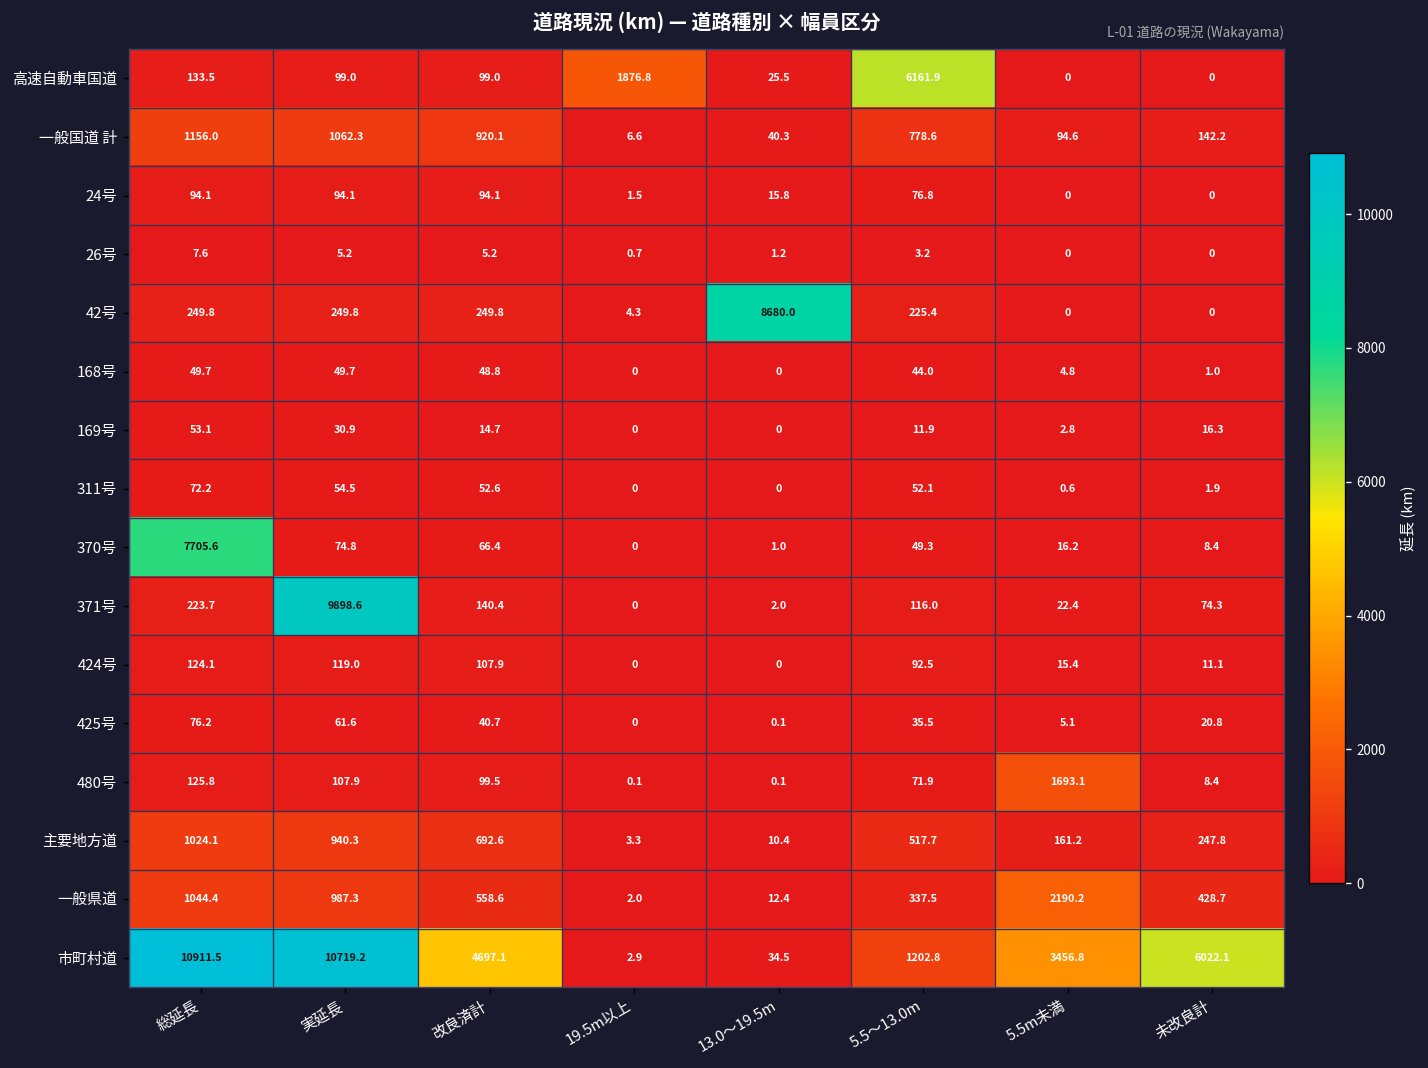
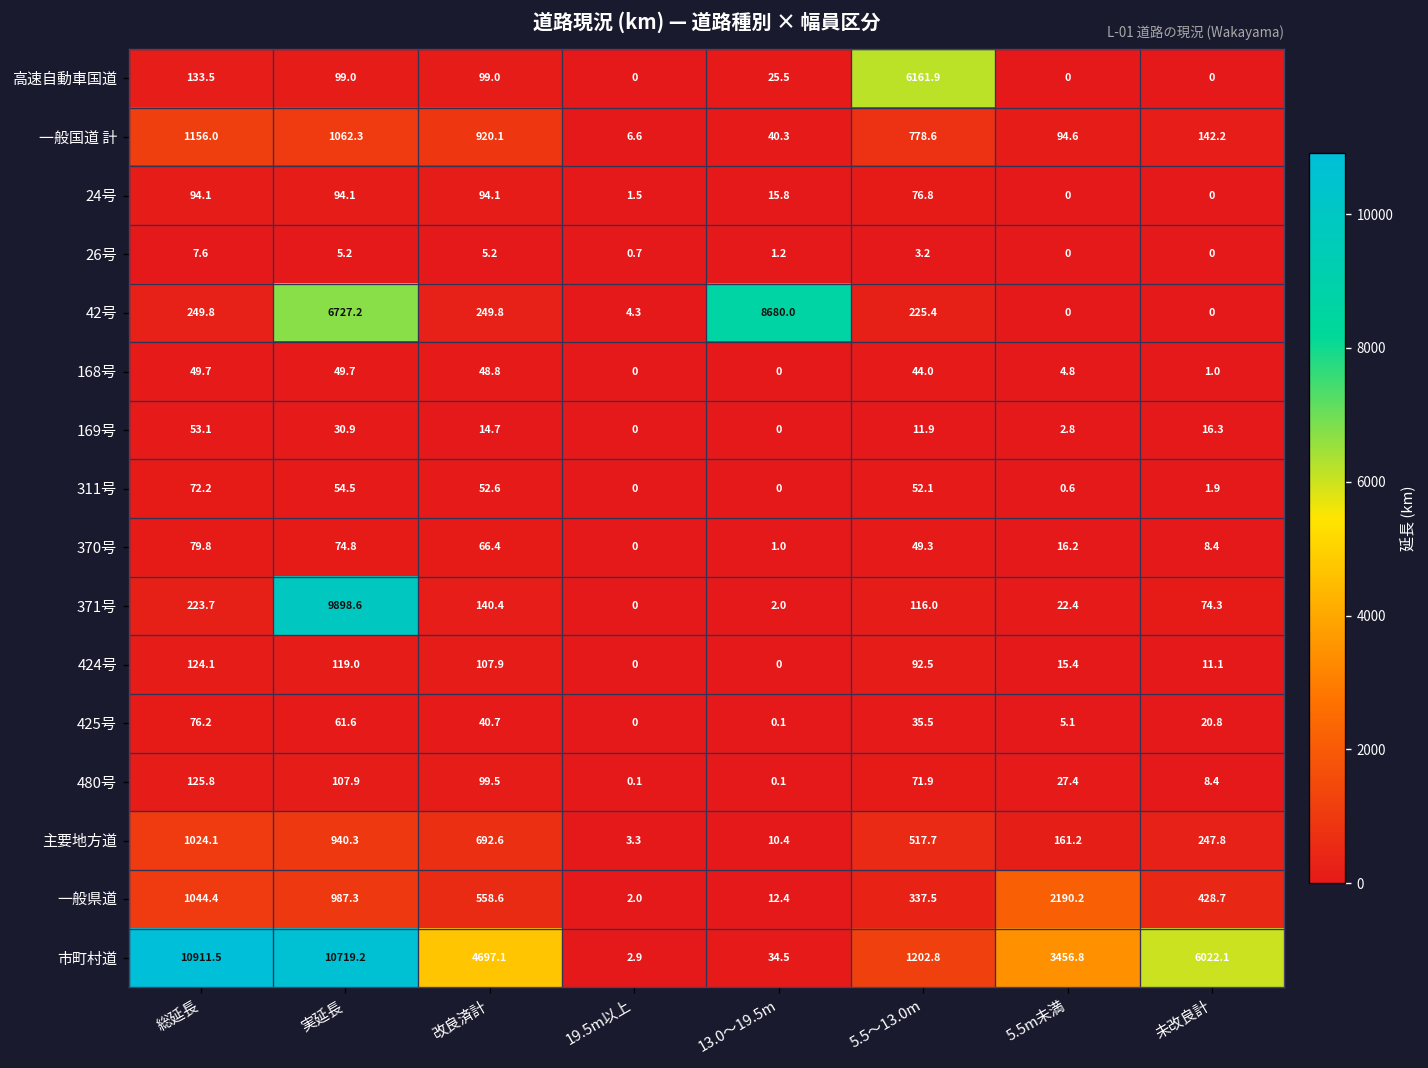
  {
    "高速自動車国道": {
      "総延長": 133.5,
      "実延長": 99.0,
      "改良済計": 99.0,
-     "19.5m以上": 1876.8,
+     "19.5m以上": 0,
      "13.0～19.5m": 25.5,
      "5.5～13.0m": 6161.9,
      "5.5m未満": 0,
      "未改良計": 0
    },
    "一般国道 計": {
      "総延長": 1156.0,
      "実延長": 1062.3,
      "改良済計": 920.1,
      "19.5m以上": 6.6,
      "13.0～19.5m": 40.3,
      "5.5～13.0m": 778.6,
      "5.5m未満": 94.6,
      "未改良計": 142.2
    },
    "24号": {
      "総延長": 94.1,
      "実延長": 94.1,
      "改良済計": 94.1,
      "19.5m以上": 1.5,
      "13.0～19.5m": 15.8,
      "5.5～13.0m": 76.8,
      "5.5m未満": 0,
      "未改良計": 0
    },
    "26号": {
      "総延長": 7.6,
      "実延長": 5.2,
      "改良済計": 5.2,
      "19.5m以上": 0.7,
      "13.0～19.5m": 1.2,
      "5.5～13.0m": 3.2,
      "5.5m未満": 0,
      "未改良計": 0
    },
    "42号": {
      "総延長": 249.8,
-     "実延長": 249.8,
+     "実延長": 6727.2,
      "改良済計": 249.8,
      "19.5m以上": 4.3,
      "13.0～19.5m": 8680.0,
      "5.5～13.0m": 225.4,
      "5.5m未満": 0,
      "未改良計": 0
    },
    "168号": {
      "総延長": 49.7,
      "実延長": 49.7,
      "改良済計": 48.8,
      "19.5m以上": 0,
      "13.0～19.5m": 0,
      "5.5～13.0m": 44.0,
      "5.5m未満": 4.8,
      "未改良計": 1.0
    },
    "169号": {
      "総延長": 53.1,
      "実延長": 30.9,
      "改良済計": 14.7,
      "19.5m以上": 0,
      "13.0～19.5m": 0,
      "5.5～13.0m": 11.9,
      "5.5m未満": 2.8,
      "未改良計": 16.3
    },
    "311号": {
      "総延長": 72.2,
      "実延長": 54.5,
      "改良済計": 52.6,
      "19.5m以上": 0,
      "13.0～19.5m": 0,
      "5.5～13.0m": 52.1,
      "5.5m未満": 0.6,
      "未改良計": 1.9
    },
    "370号": {
-     "総延長": 7705.6,
+     "総延長": 79.8,
      "実延長": 74.8,
      "改良済計": 66.4,
      "19.5m以上": 0,
      "13.0～19.5m": 1.0,
      "5.5～13.0m": 49.3,
      "5.5m未満": 16.2,
      "未改良計": 8.4
    },
    "371号": {
      "総延長": 223.7,
      "実延長": 9898.6,
      "改良済計": 140.4,
      "19.5m以上": 0,
      "13.0～19.5m": 2.0,
      "5.5～13.0m": 116.0,
      "5.5m未満": 22.4,
      "未改良計": 74.3
    },
    "424号": {
      "総延長": 124.1,
      "実延長": 119.0,
      "改良済計": 107.9,
      "19.5m以上": 0,
      "13.0～19.5m": 0,
      "5.5～13.0m": 92.5,
      "5.5m未満": 15.4,
      "未改良計": 11.1
    },
    "425号": {
      "総延長": 76.2,
      "実延長": 61.6,
      "改良済計": 40.7,
      "19.5m以上": 0,
      "13.0～19.5m": 0.1,
      "5.5～13.0m": 35.5,
      "5.5m未満": 5.1,
      "未改良計": 20.8
    },
    "480号": {
      "総延長": 125.8,
      "実延長": 107.9,
      "改良済計": 99.5,
      "19.5m以上": 0.1,
      "13.0～19.5m": 0.1,
      "5.5～13.0m": 71.9,
-     "5.5m未満": 1693.1,
+     "5.5m未満": 27.4,
      "未改良計": 8.4
    },
    "主要地方道": {
      "総延長": 1024.1,
      "実延長": 940.3,
      "改良済計": 692.6,
      "19.5m以上": 3.3,
      "13.0～19.5m": 10.4,
      "5.5～13.0m": 517.7,
      "5.5m未満": 161.2,
      "未改良計": 247.8
    },
    "一般県道": {
      "総延長": 1044.4,
      "実延長": 987.3,
      "改良済計": 558.6,
      "19.5m以上": 2.0,
      "13.0～19.5m": 12.4,
      "5.5～13.0m": 337.5,
      "5.5m未満": 2190.2,
      "未改良計": 428.7
    },
    "市町村道": {
      "総延長": 10911.5,
      "実延長": 10719.2,
      "改良済計": 4697.1,
      "19.5m以上": 2.9,
      "13.0～19.5m": 34.5,
      "5.5～13.0m": 1202.8,
      "5.5m未満": 3456.8,
      "未改良計": 6022.1
    }
  }
